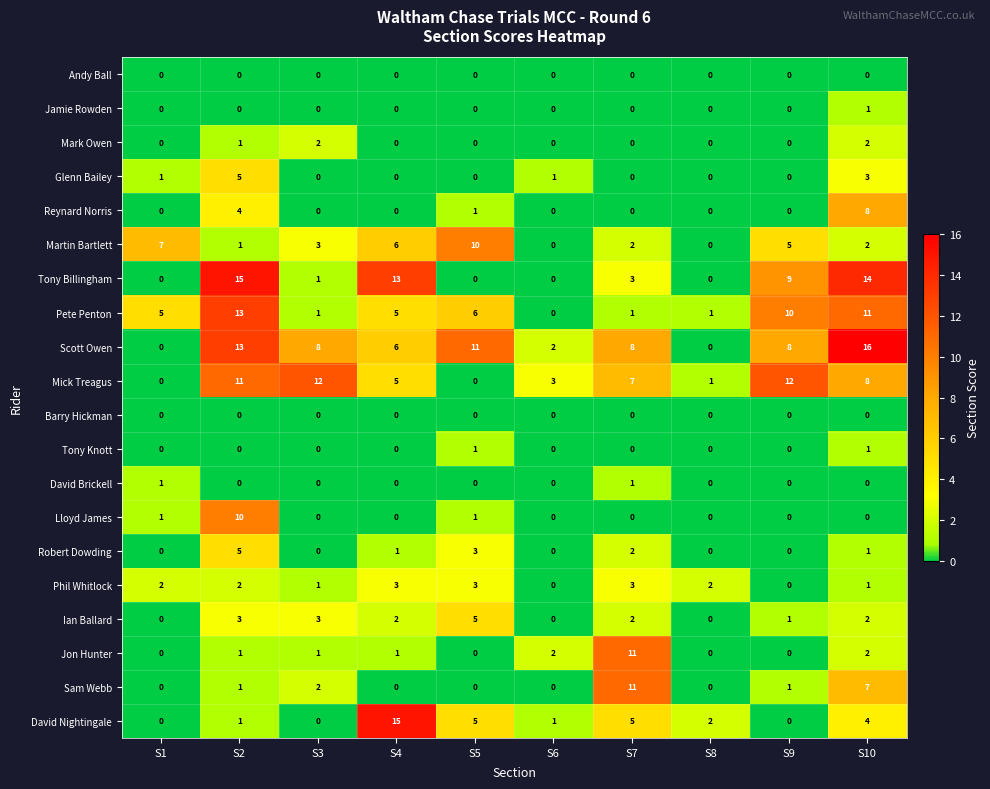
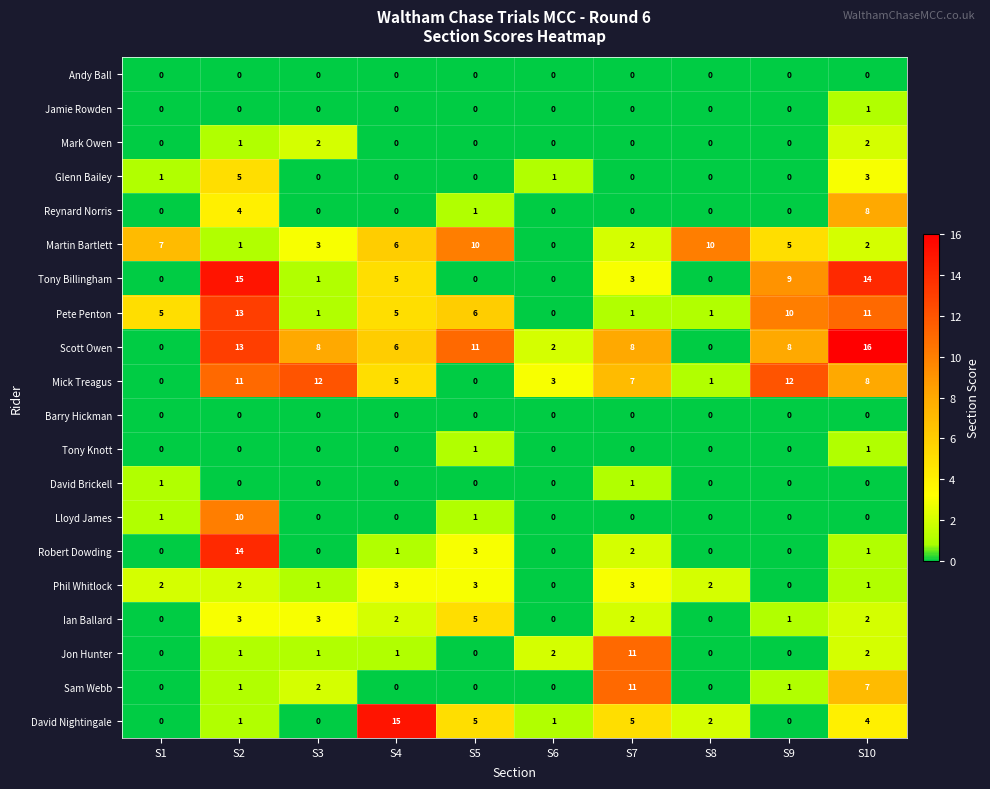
  {
    "Andy Ball": {
      "S1": 0,
      "S2": 0,
      "S3": 0,
      "S4": 0,
      "S5": 0,
      "S6": 0,
      "S7": 0,
      "S8": 0,
      "S9": 0,
      "S10": 0
    },
    "Jamie Rowden": {
      "S1": 0,
      "S2": 0,
      "S3": 0,
      "S4": 0,
      "S5": 0,
      "S6": 0,
      "S7": 0,
      "S8": 0,
      "S9": 0,
      "S10": 1
    },
    "Mark Owen": {
      "S1": 0,
      "S2": 1,
      "S3": 2,
      "S4": 0,
      "S5": 0,
      "S6": 0,
      "S7": 0,
      "S8": 0,
      "S9": 0,
      "S10": 2
    },
    "Glenn Bailey": {
      "S1": 1,
      "S2": 5,
      "S3": 0,
      "S4": 0,
      "S5": 0,
      "S6": 1,
      "S7": 0,
      "S8": 0,
      "S9": 0,
      "S10": 3
    },
    "Reynard Norris": {
      "S1": 0,
      "S2": 4,
      "S3": 0,
      "S4": 0,
      "S5": 1,
      "S6": 0,
      "S7": 0,
      "S8": 0,
      "S9": 0,
      "S10": 8
    },
    "Martin Bartlett": {
      "S1": 7,
      "S2": 1,
      "S3": 3,
      "S4": 6,
      "S5": 10,
      "S6": 0,
      "S7": 2,
-     "S8": 0,
+     "S8": 10,
      "S9": 5,
      "S10": 2
    },
    "Tony Billingham": {
      "S1": 0,
      "S2": 15,
      "S3": 1,
-     "S4": 13,
+     "S4": 5,
      "S5": 0,
      "S6": 0,
      "S7": 3,
      "S8": 0,
      "S9": 9,
      "S10": 14
    },
    "Pete Penton": {
      "S1": 5,
      "S2": 13,
      "S3": 1,
      "S4": 5,
      "S5": 6,
      "S6": 0,
      "S7": 1,
      "S8": 1,
      "S9": 10,
      "S10": 11
    },
    "Scott Owen": {
      "S1": 0,
      "S2": 13,
      "S3": 8,
      "S4": 6,
      "S5": 11,
      "S6": 2,
      "S7": 8,
      "S8": 0,
      "S9": 8,
      "S10": 16
    },
    "Mick Treagus": {
      "S1": 0,
      "S2": 11,
      "S3": 12,
      "S4": 5,
      "S5": 0,
      "S6": 3,
      "S7": 7,
      "S8": 1,
      "S9": 12,
      "S10": 8
    },
    "Barry Hickman": {
      "S1": 0,
      "S2": 0,
      "S3": 0,
      "S4": 0,
      "S5": 0,
      "S6": 0,
      "S7": 0,
      "S8": 0,
      "S9": 0,
      "S10": 0
    },
    "Tony Knott": {
      "S1": 0,
      "S2": 0,
      "S3": 0,
      "S4": 0,
      "S5": 1,
      "S6": 0,
      "S7": 0,
      "S8": 0,
      "S9": 0,
      "S10": 1
    },
    "David Brickell": {
      "S1": 1,
      "S2": 0,
      "S3": 0,
      "S4": 0,
      "S5": 0,
      "S6": 0,
      "S7": 1,
      "S8": 0,
      "S9": 0,
      "S10": 0
    },
    "Lloyd James": {
      "S1": 1,
      "S2": 10,
      "S3": 0,
      "S4": 0,
      "S5": 1,
      "S6": 0,
      "S7": 0,
      "S8": 0,
      "S9": 0,
      "S10": 0
    },
    "Robert Dowding": {
      "S1": 0,
-     "S2": 5,
+     "S2": 14,
      "S3": 0,
      "S4": 1,
      "S5": 3,
      "S6": 0,
      "S7": 2,
      "S8": 0,
      "S9": 0,
      "S10": 1
    },
    "Phil Whitlock": {
      "S1": 2,
      "S2": 2,
      "S3": 1,
      "S4": 3,
      "S5": 3,
      "S6": 0,
      "S7": 3,
      "S8": 2,
      "S9": 0,
      "S10": 1
    },
    "Ian Ballard": {
      "S1": 0,
      "S2": 3,
      "S3": 3,
      "S4": 2,
      "S5": 5,
      "S6": 0,
      "S7": 2,
      "S8": 0,
      "S9": 1,
      "S10": 2
    },
    "Jon Hunter": {
      "S1": 0,
      "S2": 1,
      "S3": 1,
      "S4": 1,
      "S5": 0,
      "S6": 2,
      "S7": 11,
      "S8": 0,
      "S9": 0,
      "S10": 2
    },
    "Sam Webb": {
      "S1": 0,
      "S2": 1,
      "S3": 2,
      "S4": 0,
      "S5": 0,
      "S6": 0,
      "S7": 11,
      "S8": 0,
      "S9": 1,
      "S10": 7
    },
    "David Nightingale": {
      "S1": 0,
      "S2": 1,
      "S3": 0,
      "S4": 15,
      "S5": 5,
      "S6": 1,
      "S7": 5,
      "S8": 2,
      "S9": 0,
      "S10": 4
    }
  }
